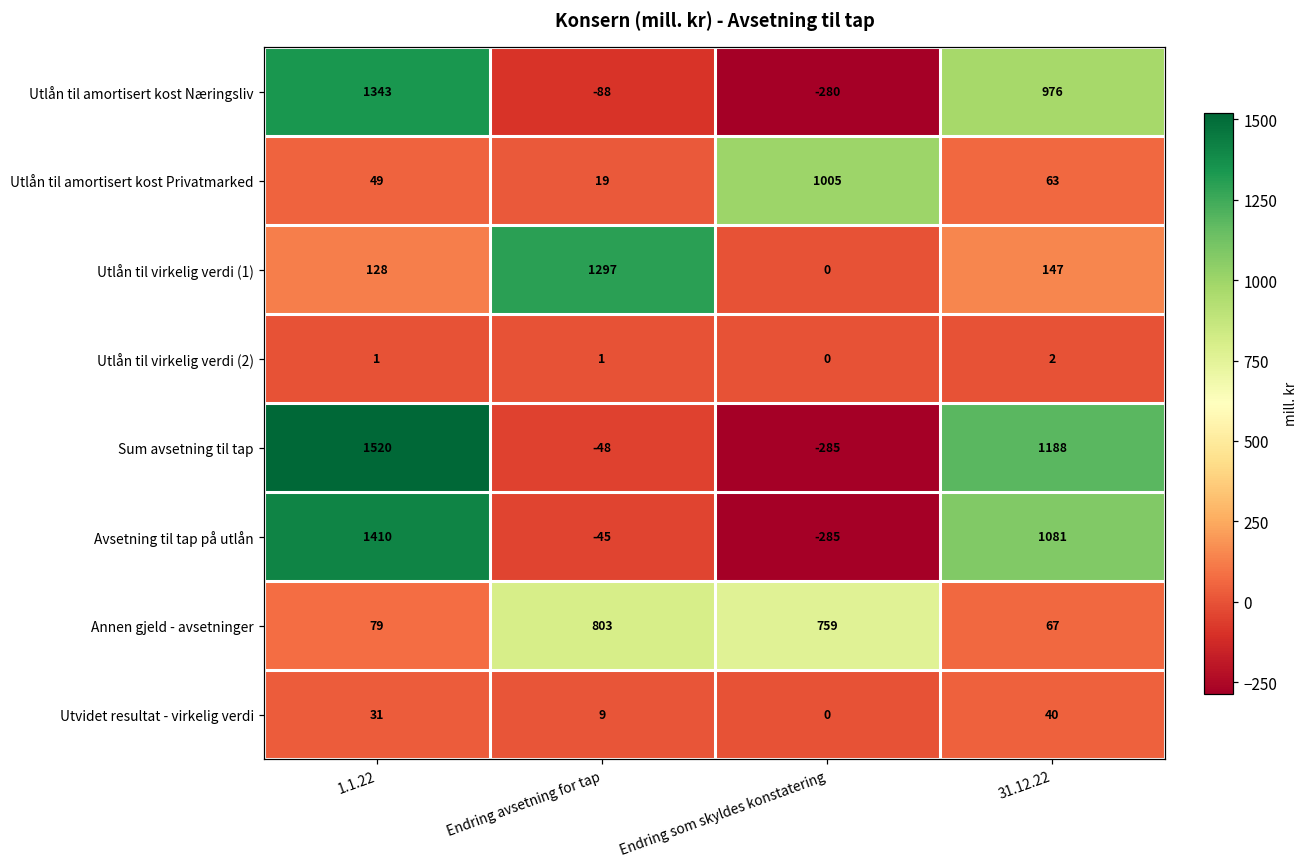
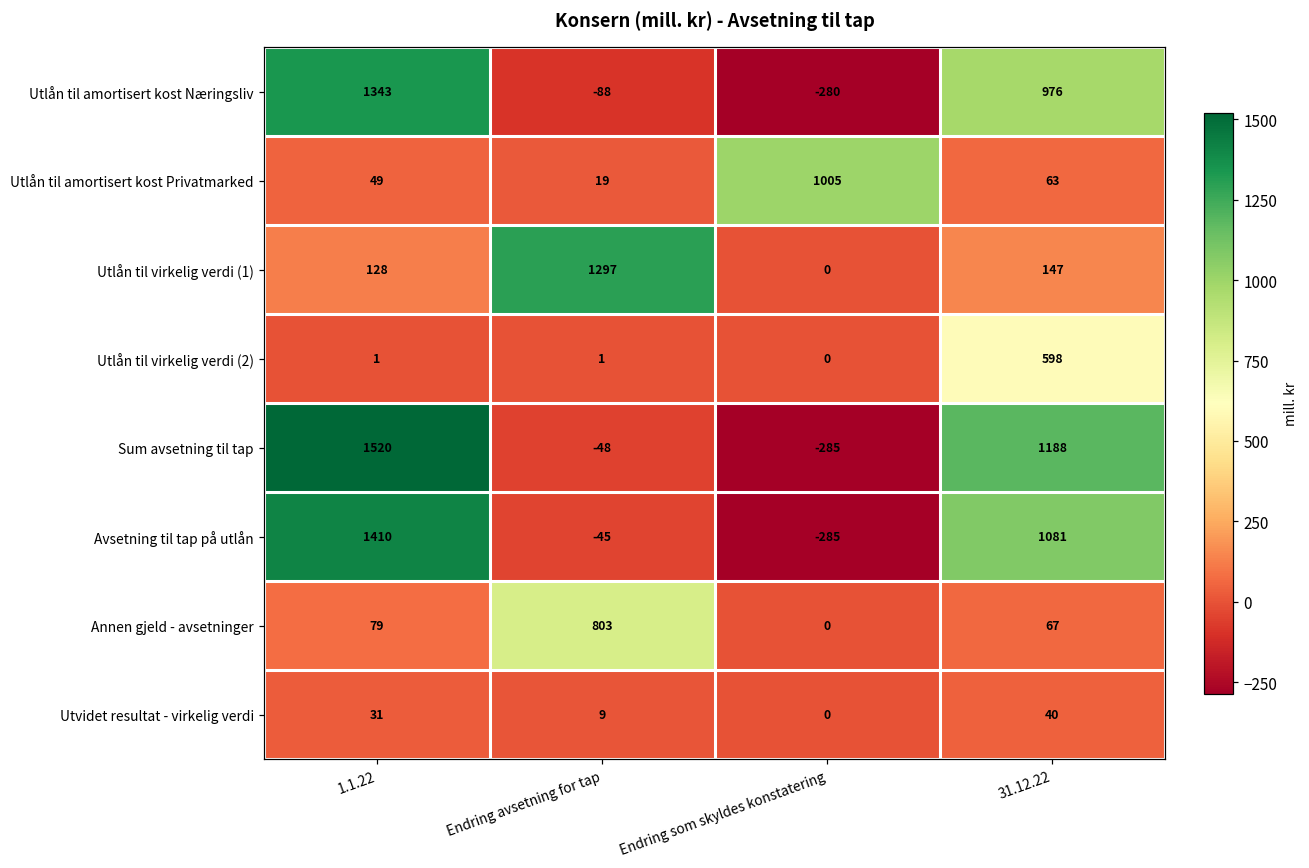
  {
    "Utlån til amortisert kost Næringsliv": {
      "1.1.22": 1343,
      "Endring avsetning for tap": -88,
      "Endring som skyldes konstatering": -280,
      "31.12.22": 976
    },
    "Utlån til amortisert kost Privatmarked": {
      "1.1.22": 49,
      "Endring avsetning for tap": 19,
      "Endring som skyldes konstatering": 1005,
      "31.12.22": 63
    },
    "Utlån til virkelig verdi (1)": {
      "1.1.22": 128,
      "Endring avsetning for tap": 1297,
      "Endring som skyldes konstatering": 0,
      "31.12.22": 147
    },
    "Utlån til virkelig verdi (2)": {
      "1.1.22": 1,
      "Endring avsetning for tap": 1,
      "Endring som skyldes konstatering": 0,
-     "31.12.22": 2
+     "31.12.22": 598
    },
    "Sum avsetning til tap": {
      "1.1.22": 1520,
      "Endring avsetning for tap": -48,
      "Endring som skyldes konstatering": -285,
      "31.12.22": 1188
    },
    "Avsetning til tap på utlån": {
      "1.1.22": 1410,
      "Endring avsetning for tap": -45,
      "Endring som skyldes konstatering": -285,
      "31.12.22": 1081
    },
    "Annen gjeld - avsetninger": {
      "1.1.22": 79,
      "Endring avsetning for tap": 803,
-     "Endring som skyldes konstatering": 759,
+     "Endring som skyldes konstatering": 0,
      "31.12.22": 67
    },
    "Utvidet resultat - virkelig verdi": {
      "1.1.22": 31,
      "Endring avsetning for tap": 9,
      "Endring som skyldes konstatering": 0,
      "31.12.22": 40
    }
  }
